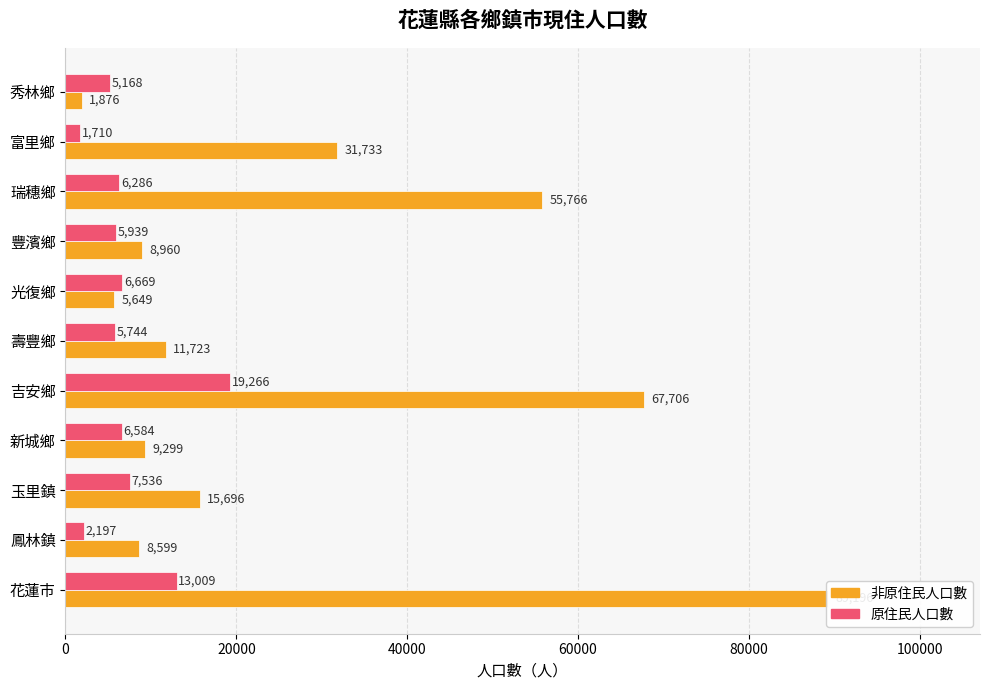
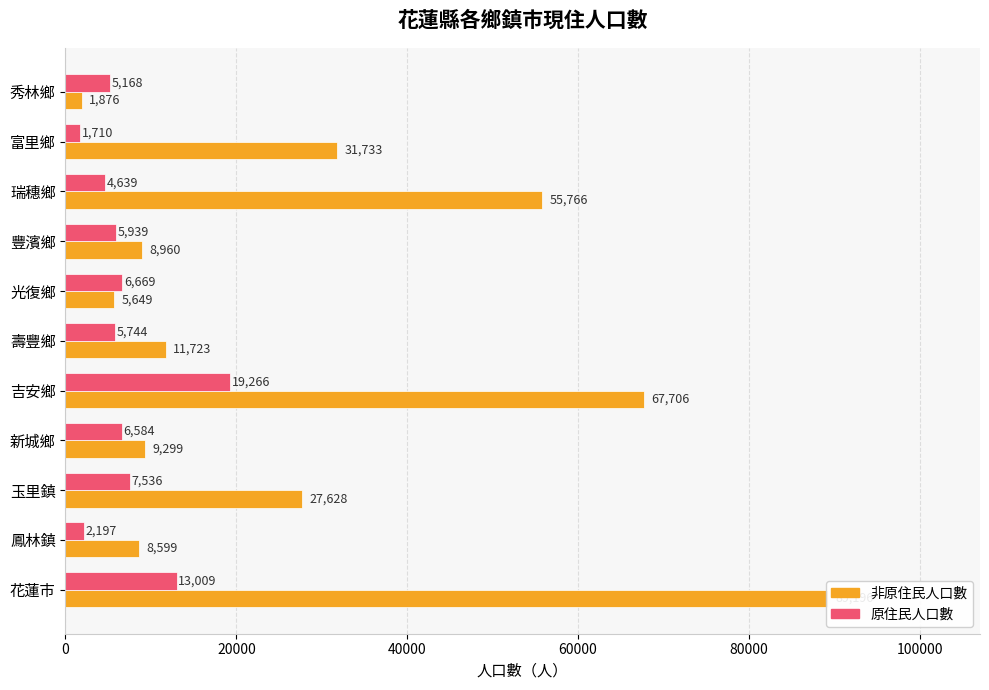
  {
    "非原住民人口數": {
      "秀林鄉": "1,876",
      "富里鄉": "31,733",
      "瑞穗鄉": "55,766",
      "豐濱鄉": "8,960",
      "光復鄉": "5,649",
      "壽豐鄉": "11,723",
      "吉安鄉": "67,706",
      "新城鄉": "9,299",
-     "玉里鎮": "15,696",
+     "玉里鎮": "27,628",
      "鳳林鎮": "8,599"
    },
    "原住民人口數": {
      "秀林鄉": "5,168",
      "富里鄉": "1,710",
-     "瑞穗鄉": "6,286",
+     "瑞穗鄉": "4,639",
      "豐濱鄉": "5,939",
      "光復鄉": "6,669",
      "壽豐鄉": "5,744",
      "吉安鄉": "19,266",
      "新城鄉": "6,584",
      "玉里鎮": "7,536",
      "鳳林鎮": "2,197",
      "花蓮市": "13,009"
    }
  }
